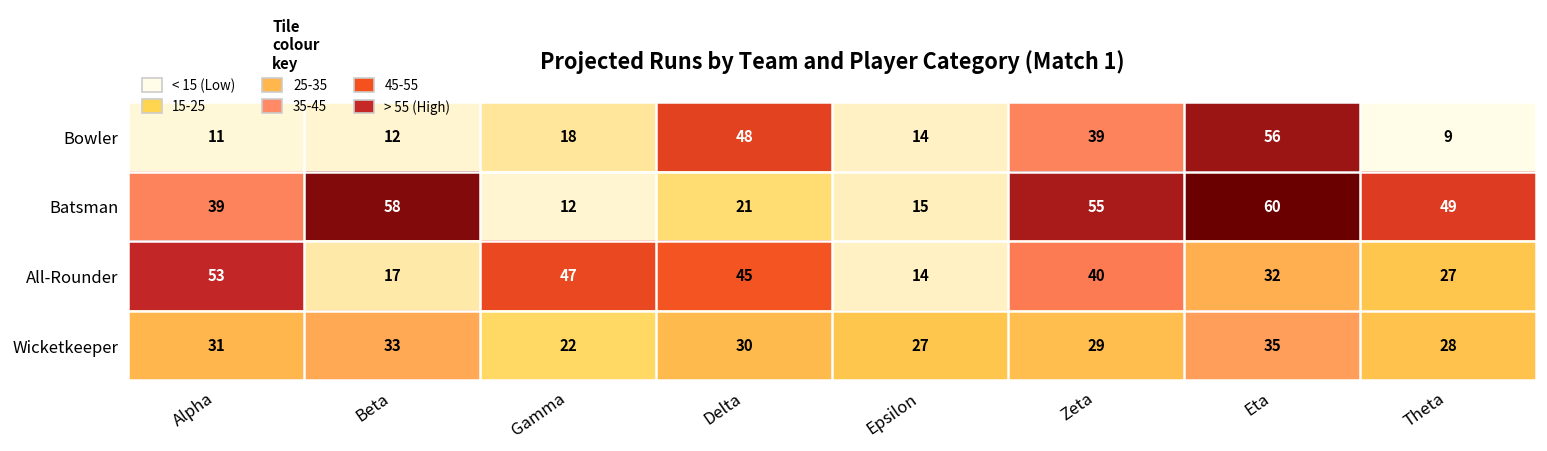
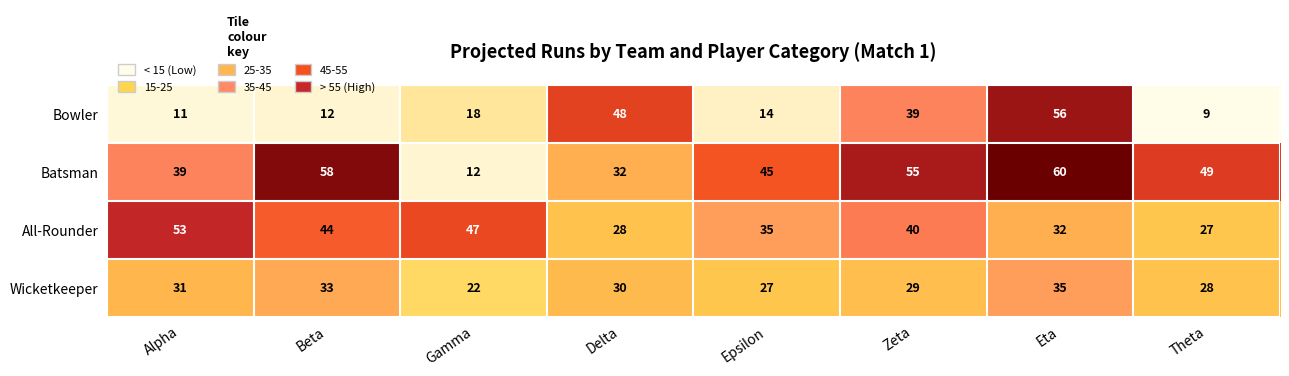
  {
    "Bowler": {
      "Alpha": 11,
      "Beta": 12,
      "Gamma": 18,
      "Delta": 48,
      "Epsilon": 14,
      "Zeta": 39,
      "Eta": 56,
      "Theta": 9
    },
    "Batsman": {
      "Alpha": 39,
      "Beta": 58,
      "Gamma": 12,
-     "Delta": 21,
-     "Epsilon": 15,
+     "Delta": 32,
+     "Epsilon": 45,
      "Zeta": 55,
      "Eta": 60,
      "Theta": 49
    },
    "All-Rounder": {
      "Alpha": 53,
-     "Beta": 17,
+     "Beta": 44,
      "Gamma": 47,
-     "Delta": 45,
-     "Epsilon": 14,
+     "Delta": 28,
+     "Epsilon": 35,
      "Zeta": 40,
      "Eta": 32,
      "Theta": 27
    },
    "Wicketkeeper": {
      "Alpha": 31,
      "Beta": 33,
      "Gamma": 22,
      "Delta": 30,
      "Epsilon": 27,
      "Zeta": 29,
      "Eta": 35,
      "Theta": 28
    }
  }
